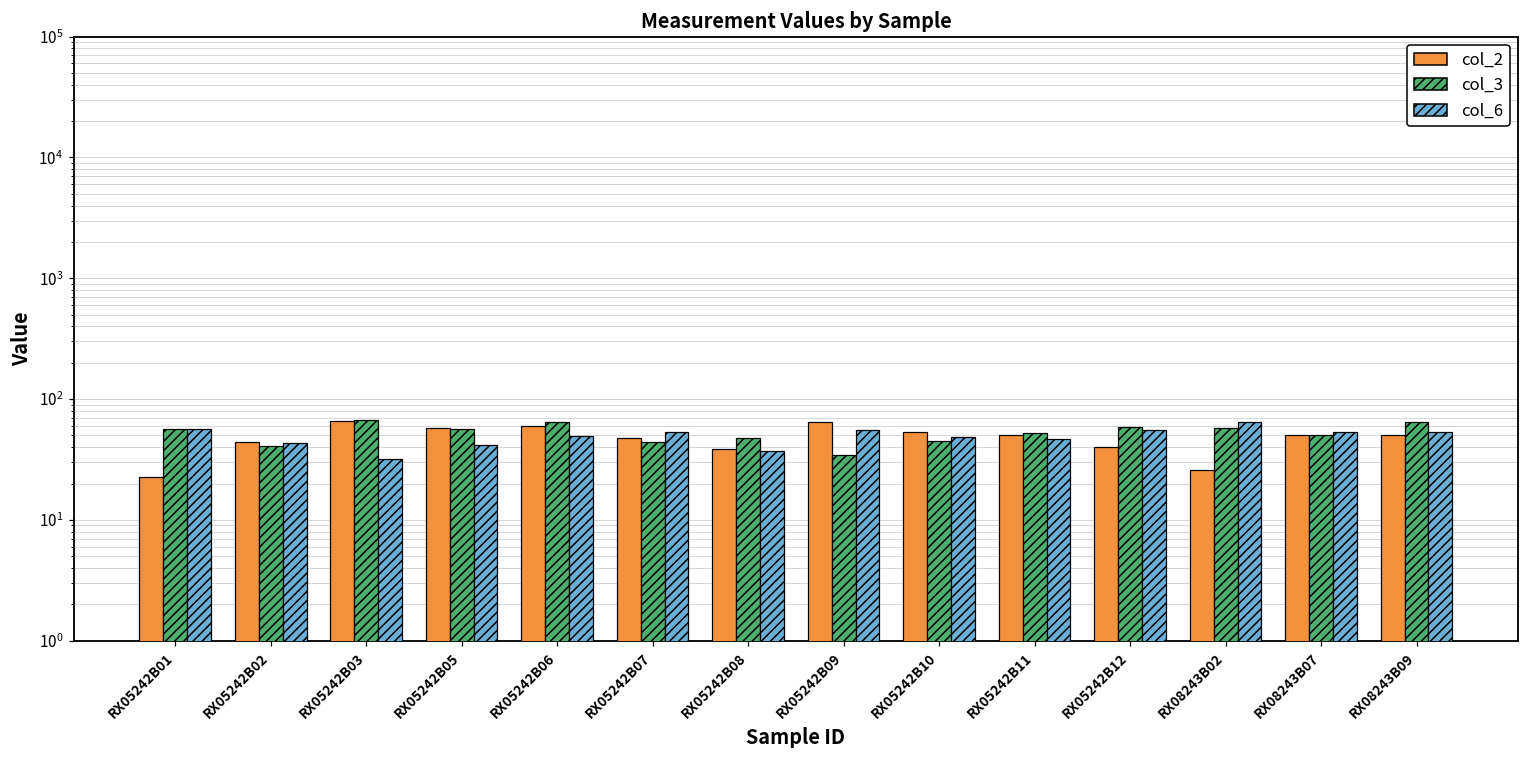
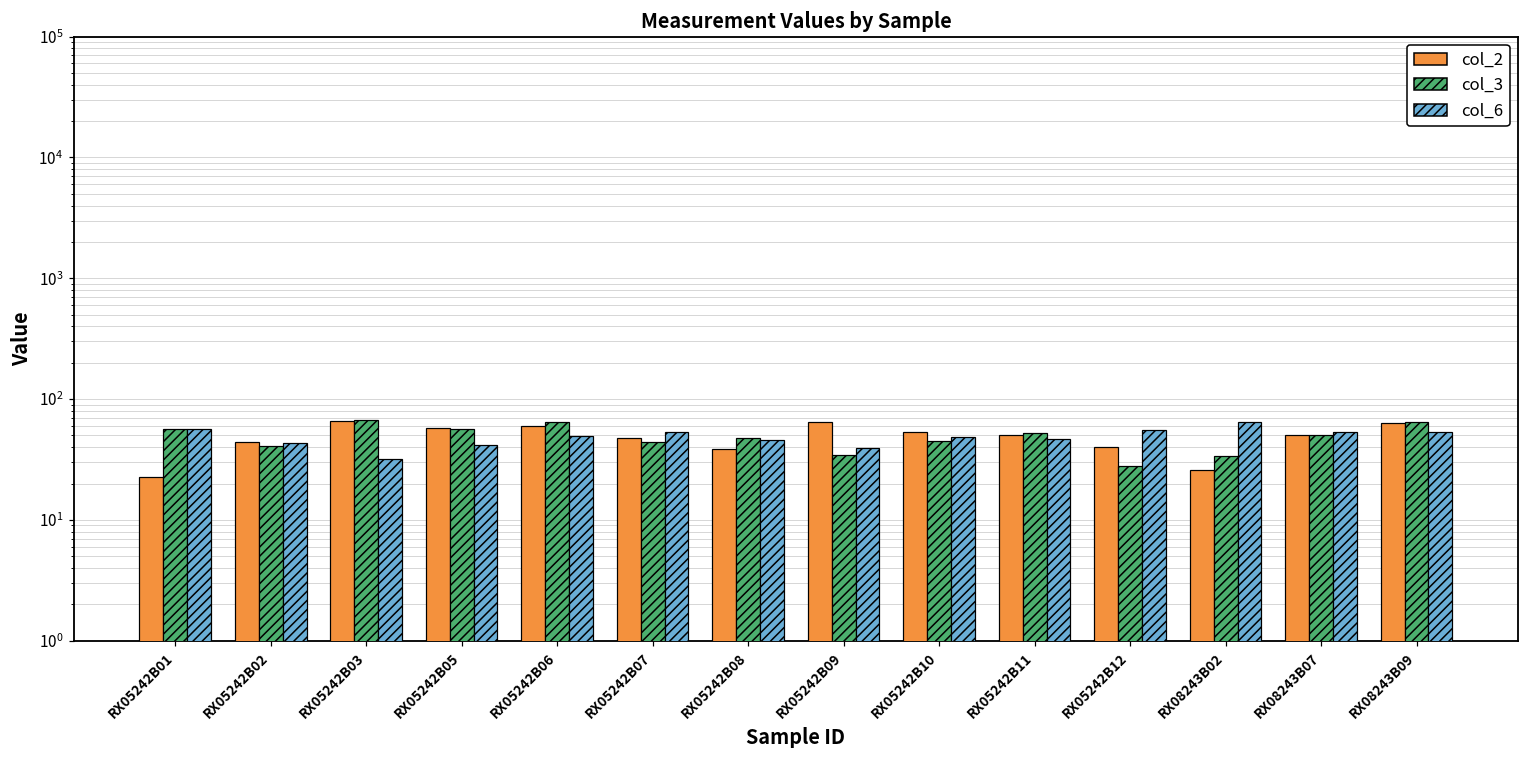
  {
    "col_2": {
      "RX05242B01": 23,
      "RX05242B02": 44,
      "RX05242B03": 70,
      "RX05242B05": 60,
      "RX05242B06": 60,
      "RX05242B07": 50,
      "RX05242B08": 39,
      "RX05242B09": 60,
      "RX05242B10": 50,
      "RX05242B11": 50,
      "RX05242B12": 40,
      "RX08243B02": 26,
      "RX08243B07": 50,
-     "RX08243B09": 50
+     "RX08243B09": 60
    },
    "col_3": {
      "RX05242B01": 60,
      "RX05242B02": 41,
      "RX05242B03": 70,
      "RX05242B05": 60,
      "RX05242B06": 60,
      "RX05242B07": 44,
      "RX05242B08": 50,
      "RX05242B09": 35,
      "RX05242B10": 45,
      "RX05242B11": 50,
-     "RX05242B12": 60,
-     "RX08243B02": 60,
+     "RX05242B12": 28,
+     "RX08243B02": 34,
      "RX08243B07": 50,
      "RX08243B09": 60
    },
    "col_6": {
      "RX05242B01": 60,
      "RX05242B02": 43,
      "RX05242B03": 32,
      "RX05242B05": 42,
      "RX05242B06": 50,
      "RX05242B07": 50,
-     "RX05242B08": 38,
-     "RX05242B09": 60,
+     "RX05242B08": 46,
+     "RX05242B09": 39,
      "RX05242B10": 50,
      "RX05242B11": 47,
      "RX05242B12": 60,
      "RX08243B02": 60,
      "RX08243B07": 50,
      "RX08243B09": 50
    }
  }
